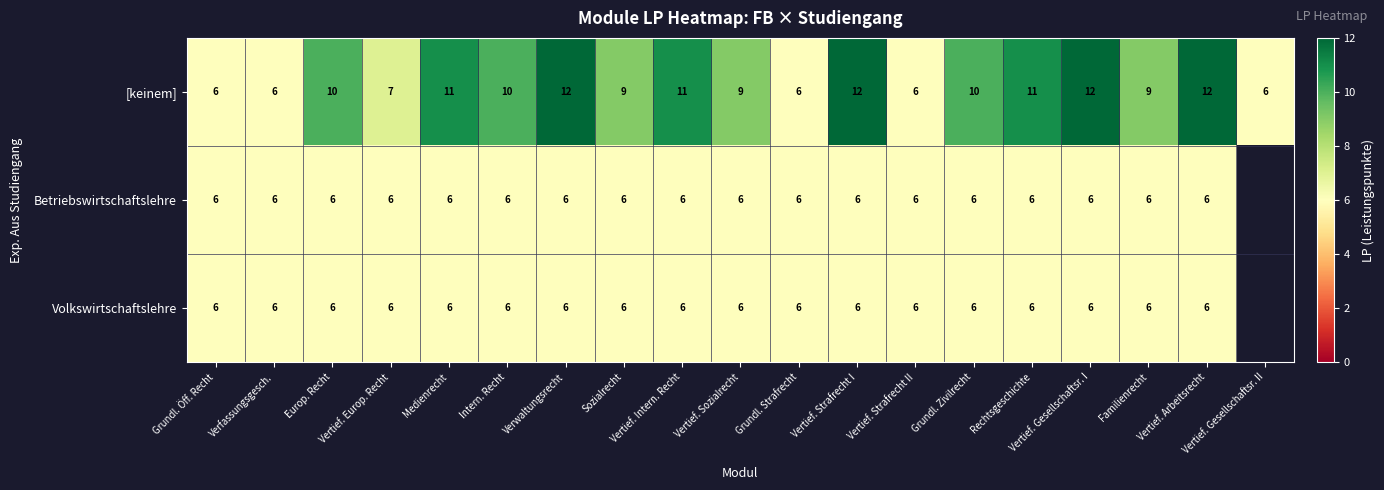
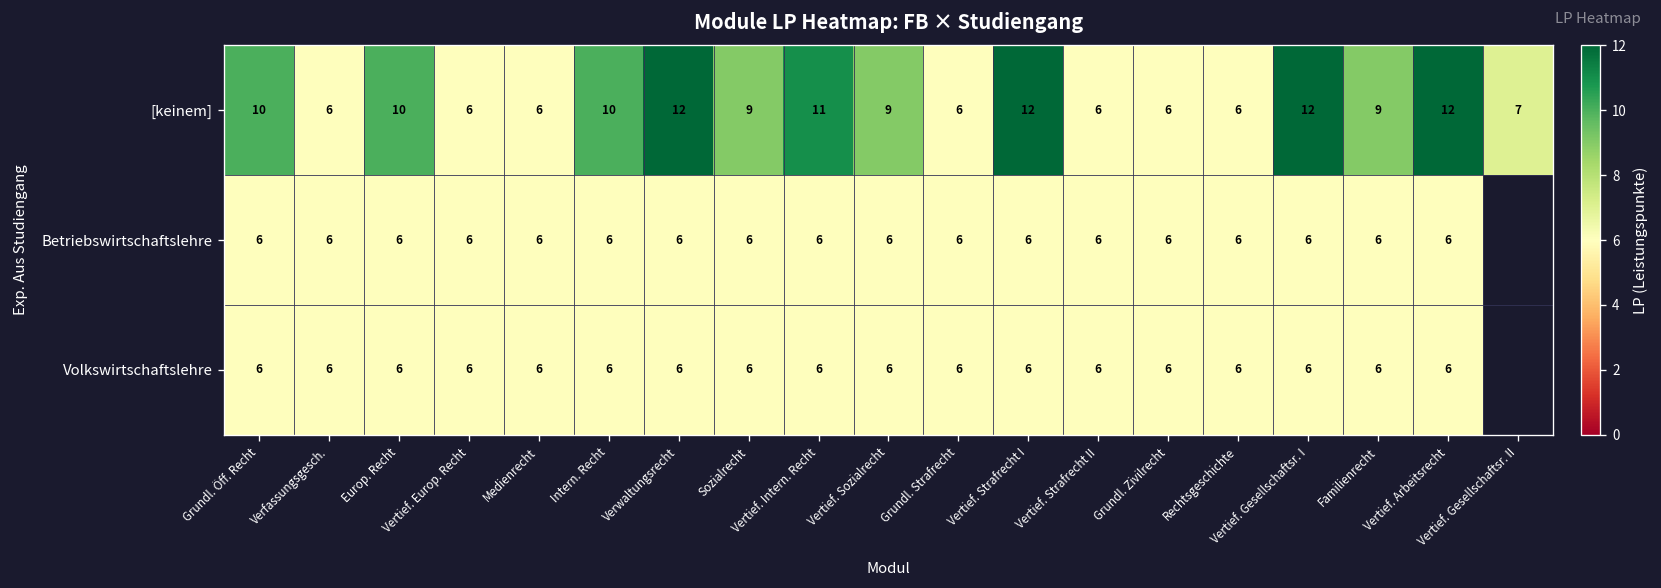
  {
    "[keinem]": {
-     "Grundl. Öff. Recht": 6,
+     "Grundl. Öff. Recht": 10,
      "Verfassungsgesch.": 6,
      "Europ. Recht": 10,
-     "Vertief. Europ. Recht": 7,
-     "Medienrecht": 11,
+     "Vertief. Europ. Recht": 6,
+     "Medienrecht": 6,
      "Intern. Recht": 10,
      "Verwaltungsrecht": 12,
      "Sozialrecht": 9,
      "Vertief. Intern. Recht": 11,
      "Vertief. Sozialrecht": 9,
      "Grundl. Strafrecht": 6,
      "Vertief. Strafrecht I": 12,
      "Vertief. Strafrecht II": 6,
-     "Grundl. Zivilrecht": 10,
-     "Rechtsgeschichte": 11,
+     "Grundl. Zivilrecht": 6,
+     "Rechtsgeschichte": 6,
      "Vertief. Gesellschaftsr. I": 12,
      "Familienrecht": 9,
      "Vertief. Arbeitsrecht": 12,
-     "Vertief. Gesellschaftsr. II": 6
+     "Vertief. Gesellschaftsr. II": 7
    },
    "Betriebswirtschaftslehre": {
      "Grundl. Öff. Recht": 6,
      "Verfassungsgesch.": 6,
      "Europ. Recht": 6,
      "Vertief. Europ. Recht": 6,
      "Medienrecht": 6,
      "Intern. Recht": 6,
      "Verwaltungsrecht": 6,
      "Sozialrecht": 6,
      "Vertief. Intern. Recht": 6,
      "Vertief. Sozialrecht": 6,
      "Grundl. Strafrecht": 6,
      "Vertief. Strafrecht I": 6,
      "Vertief. Strafrecht II": 6,
      "Grundl. Zivilrecht": 6,
      "Rechtsgeschichte": 6,
      "Vertief. Gesellschaftsr. I": 6,
      "Familienrecht": 6,
      "Vertief. Arbeitsrecht": 6
    },
    "Volkswirtschaftslehre": {
      "Grundl. Öff. Recht": 6,
      "Verfassungsgesch.": 6,
      "Europ. Recht": 6,
      "Vertief. Europ. Recht": 6,
      "Medienrecht": 6,
      "Intern. Recht": 6,
      "Verwaltungsrecht": 6,
      "Sozialrecht": 6,
      "Vertief. Intern. Recht": 6,
      "Vertief. Sozialrecht": 6,
      "Grundl. Strafrecht": 6,
      "Vertief. Strafrecht I": 6,
      "Vertief. Strafrecht II": 6,
      "Grundl. Zivilrecht": 6,
      "Rechtsgeschichte": 6,
      "Vertief. Gesellschaftsr. I": 6,
      "Familienrecht": 6,
      "Vertief. Arbeitsrecht": 6
    }
  }
